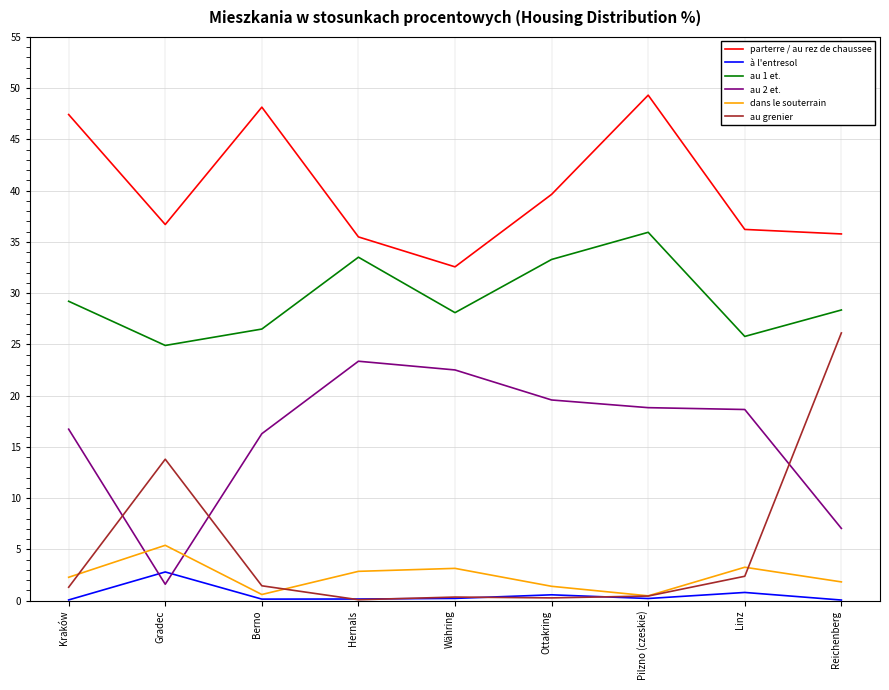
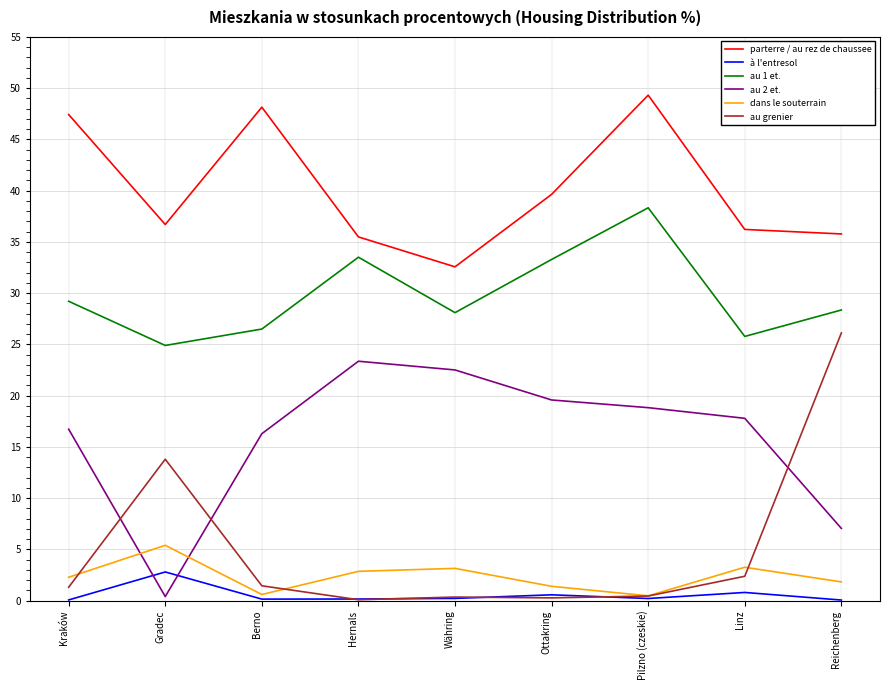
  {
    "parterre / au rez de chaussee": {
      "Kraków": 47.4,
      "Gradec": 36.7,
      "Berno": 48.2,
      "Hernals": 35.5,
      "Währing": 32.6,
      "Ottakring": 39.6,
      "Pilzno (czeskie)": 49.3,
      "Linz": 36.2,
      "Reichenberg": 35.8
    },
    "à l'entresol": {
      "Kraków": 0.1,
      "Gradec": 2.8,
      "Berno": 0.2,
      "Ottakring": 0.6,
      "Linz": 0.8,
      "Reichenberg": 0.1
    },
    "au 1 et.": {
      "Kraków": 29.2,
      "Gradec": 24.9,
      "Berno": 26.5,
      "Hernals": 33.5,
      "Währing": 28.1,
      "Ottakring": 33.3,
-     "Pilzno (czeskie)": 35.9,
+     "Pilzno (czeskie)": 38.3,
      "Linz": 25.8,
      "Reichenberg": 28.4
    },
    "au 2 et.": {
      "Kraków": 16.7,
-     "Gradec": 1.6,
+     "Gradec": 0.4,
      "Berno": 16.3,
      "Hernals": 23.4,
      "Währing": 22.5,
      "Ottakring": 19.6,
      "Pilzno (czeskie)": 18.8,
-     "Linz": 18.7,
+     "Linz": 17.8,
      "Reichenberg": 7.1
    },
    "dans le souterrain": {
      "Kraków": 2.3,
      "Gradec": 5.4,
      "Berno": 0.6,
      "Hernals": 2.9,
      "Währing": 3.2,
      "Ottakring": 1.4,
      "Linz": 3.3,
      "Reichenberg": 1.8
    },
    "au grenier": {
      "Kraków": 1.3,
      "Gradec": 13.8,
      "Berno": 1.5,
      "Ottakring": 0.3,
      "Linz": 2.4,
      "Reichenberg": 26.1
    }
  }
